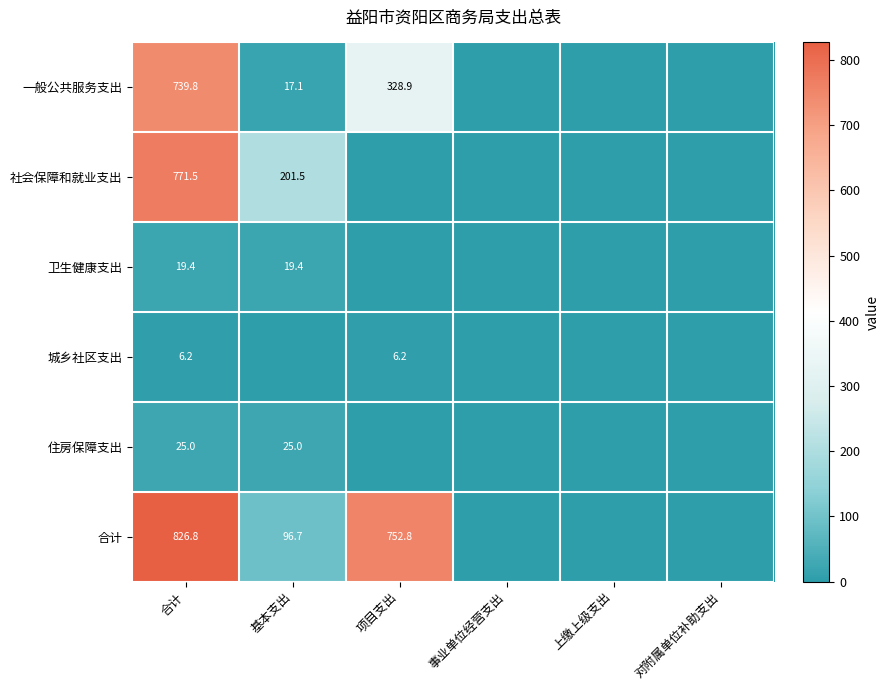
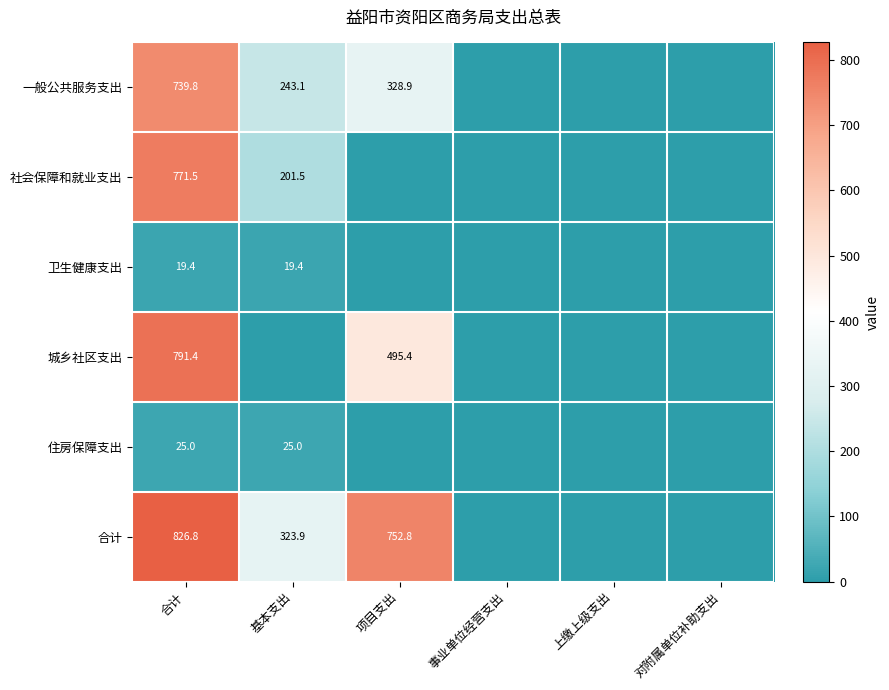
  {
    "一般公共服务支出": {
      "合计": 739.8,
-     "基本支出": 17.1,
+     "基本支出": 243.1,
      "项目支出": 328.9
    },
    "社会保障和就业支出": {
      "合计": 771.5,
      "基本支出": 201.5
    },
    "卫生健康支出": {
      "合计": 19.4,
      "基本支出": 19.4
    },
    "城乡社区支出": {
-     "合计": 6.2,
-     "项目支出": 6.2
+     "合计": 791.4,
+     "项目支出": 495.4
    },
    "住房保障支出": {
      "合计": 25.0,
      "基本支出": 25.0
    },
    "合计": {
      "合计": 826.8,
-     "基本支出": 96.7,
+     "基本支出": 323.9,
      "项目支出": 752.8
    }
  }
